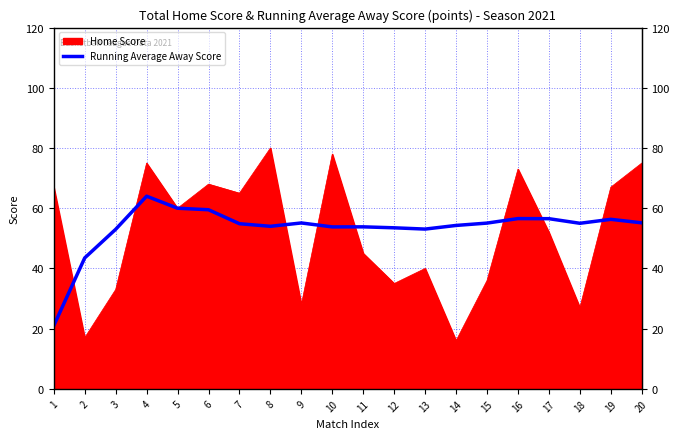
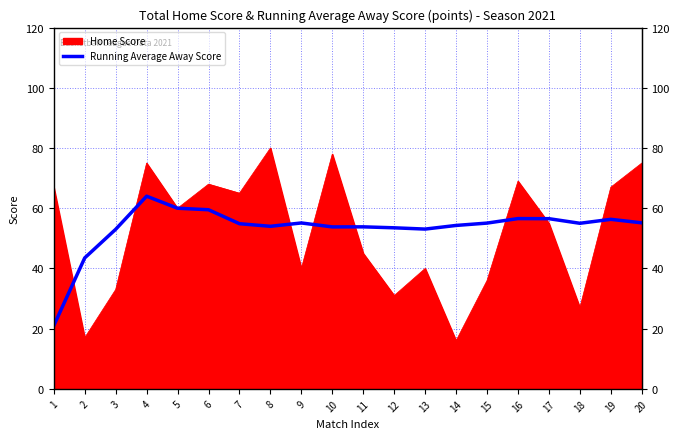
  {
    "Home Score": {
      "1": 67,
      "2": 17,
      "3": 33,
      "4": 75,
      "6": 68,
      "7": 65,
      "8": 80,
-     "9": 28,
+     "9": 40,
      "10": 78,
      "11": 45,
-     "12": 35,
+     "12": 31,
      "13": 40,
      "14": 16,
      "15": 36,
-     "16": 73,
-     "17": 52,
+     "16": 69,
+     "17": 55,
      "18": 27,
      "19": 67,
      "20": 75
    },
    "Running Average Away Score": {
      "1": 21,
      "2": 44,
      "3": 53,
      "4": 64,
      "6": 60,
      "7": 55,
      "8": 54,
      "9": 55,
      "10": 54,
      "11": 54,
      "12": 54,
      "13": 53,
      "14": 54,
      "15": 55,
      "16": 57,
      "17": 57,
      "18": 55,
      "19": 56,
      "20": 55
    }
  }
